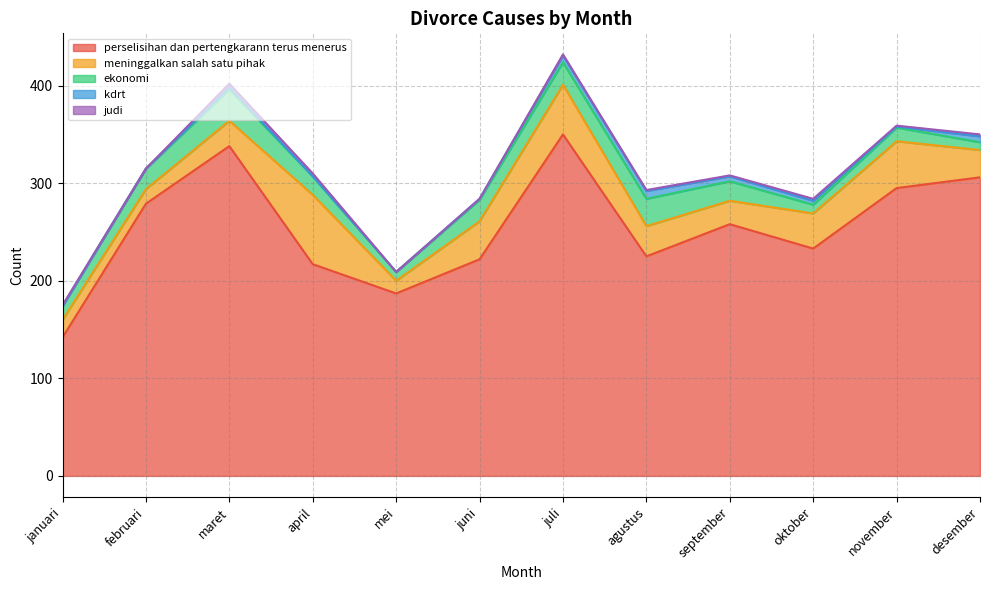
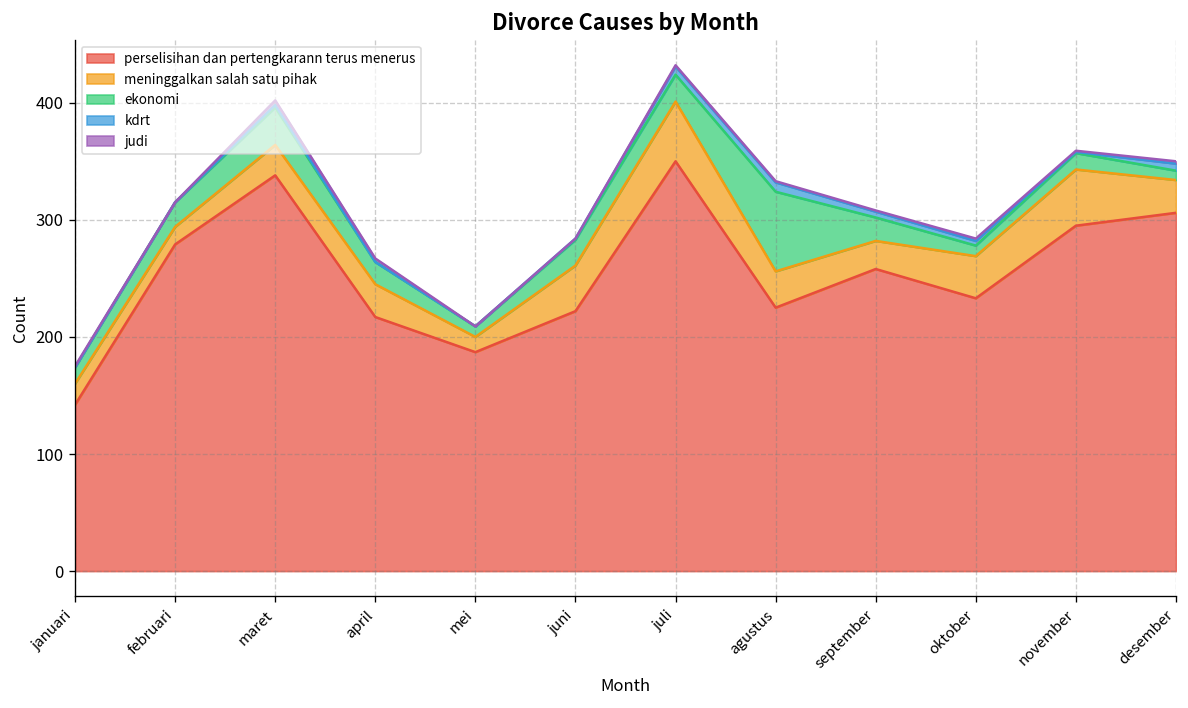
  {
    "perselisihan dan pertengkarann terus menerus": {
      "januari": 140,
      "februari": 280,
      "maret": 340,
      "april": 220,
      "mei": 190,
      "juni": 220,
      "juli": 350,
      "agustus": 230,
      "september": 260,
      "oktober": 230,
      "november": 300,
      "desember": 310
    },
    "meninggalkan salah satu pihak": {
      "januari": 20,
      "februari": 20,
      "maret": 30,
-     "april": 70,
+     "april": 30,
      "mei": 10,
      "juni": 40,
      "juli": 50,
      "agustus": 30,
      "september": 20,
      "oktober": 40,
      "november": 50,
      "desember": 30
    },
    "ekonomi": {
      "juli": 20,
-     "agustus": 30,
+     "agustus": 70,
      "september": 20,
      "oktober": 10,
      "desember": 10
    },
    "judi": {
      "april": 0
    }
  }
